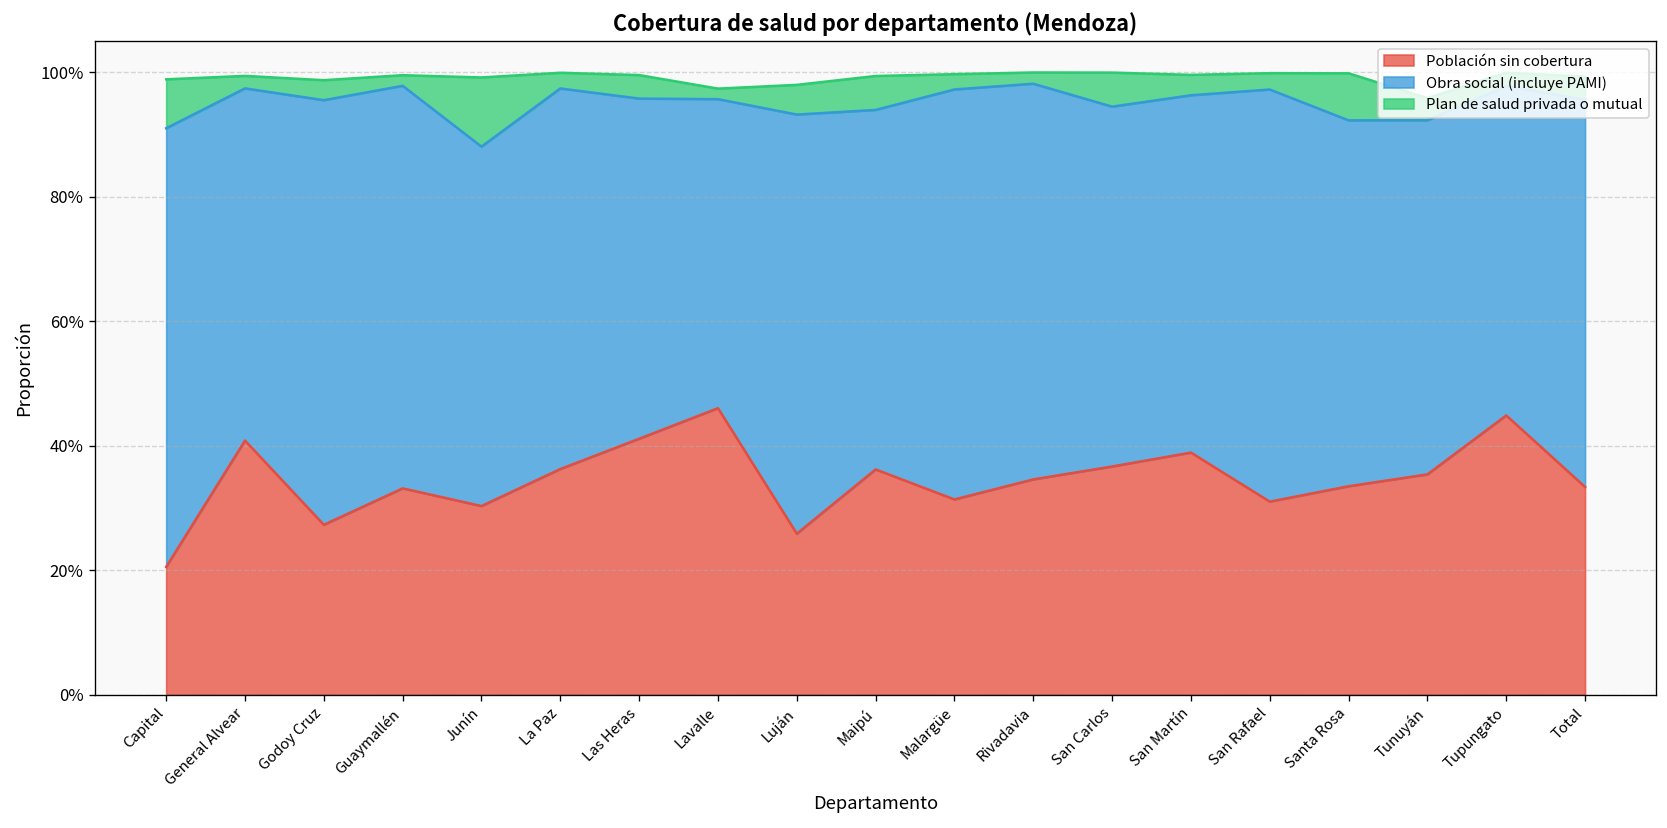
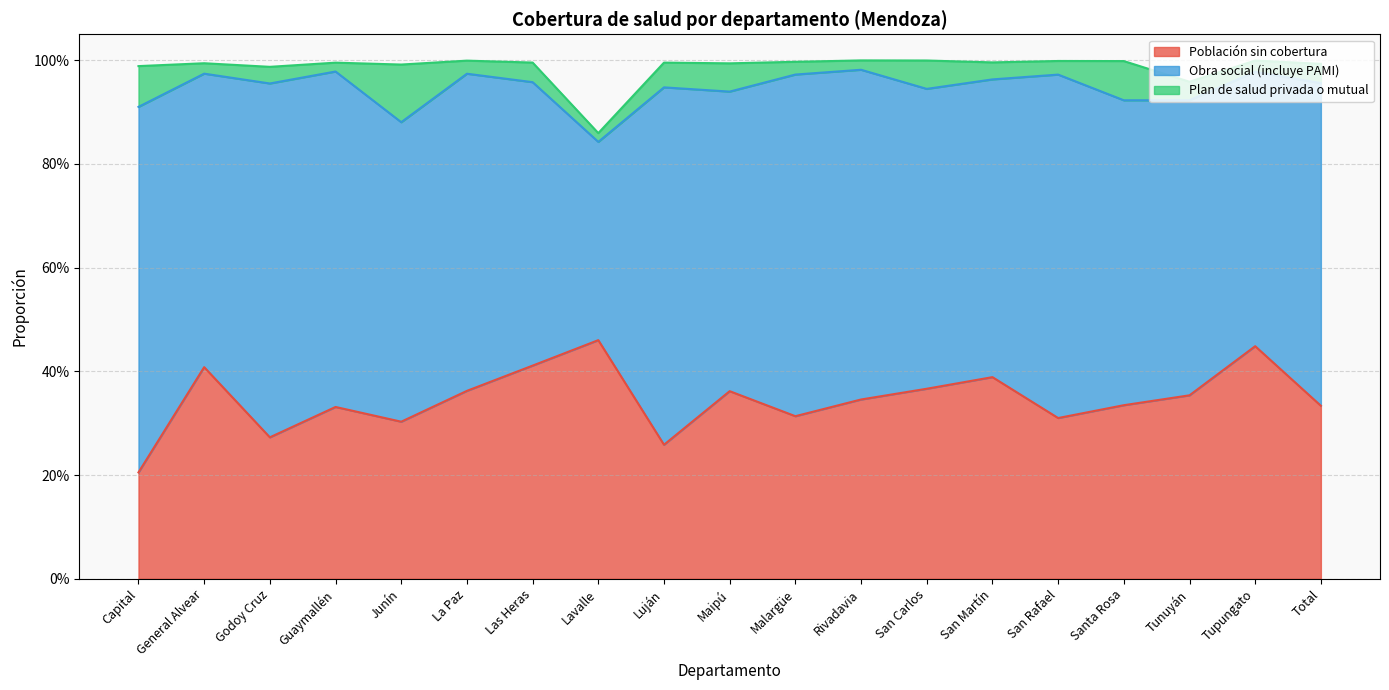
  {
    "Población sin cobertura": {
      "Capital": "21%",
      "General Alvear": "41%",
      "Godoy Cruz": "27%",
      "Guaymallén": "33%",
      "Junín": "30%",
      "La Paz": "36%",
      "Las Heras": "41%",
      "Lavalle": "46%",
      "Luján": "26%",
      "Maipú": "36%",
      "Malargüe": "31%",
      "Rivadavia": "35%",
      "San Carlos": "37%",
      "San Martín": "39%",
      "San Rafael": "31%",
      "Santa Rosa": "33%",
      "Tunuyán": "35%",
      "Tupungato": "45%",
      "Total": "33%"
    },
    "Obra social (incluye PAMI)": {
      "Capital": "70%",
      "General Alvear": "57%",
      "Godoy Cruz": "68%",
      "Guaymallén": "65%",
      "Junín": "58%",
      "La Paz": "61%",
      "Las Heras": "55%",
-     "Lavalle": "50%",
-     "Luján": "67%",
+     "Lavalle": "38%",
+     "Luján": "69%",
      "Maipú": "58%",
      "Malargüe": "66%",
      "Rivadavia": "64%",
      "San Carlos": "58%",
      "San Martín": "57%",
      "San Rafael": "66%",
      "Santa Rosa": "59%"
    },
    "Plan de salud privada o mutual": {
      "Capital": "8%",
      "General Alvear": "2%",
      "Godoy Cruz": "3%",
      "Guaymallén": "2%",
      "Junín": "11%",
      "La Paz": "3%",
      "Las Heras": "4%",
      "Lavalle": "2%",
      "Luján": "5%",
      "Maipú": "5%",
      "Malargüe": "2%",
      "Rivadavia": "2%",
      "San Carlos": "5%",
      "San Martín": "3%",
      "San Rafael": "3%",
      "Santa Rosa": "8%"
    }
  }
